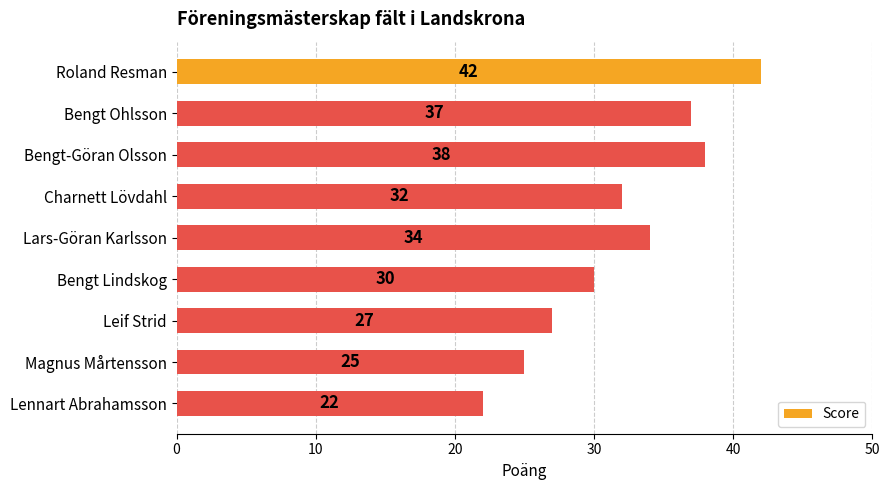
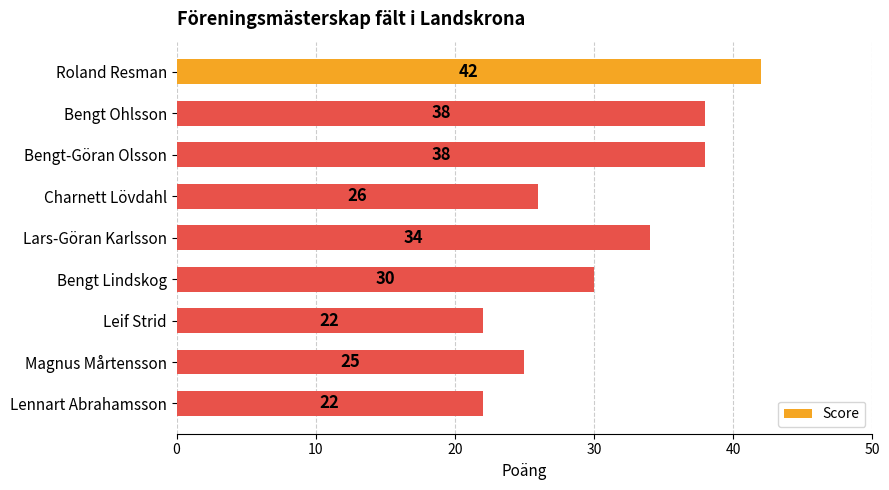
  {
    "Roland Resman": 42,
-   "Bengt Ohlsson": 37,
+   "Bengt Ohlsson": 38,
    "Bengt-Göran Olsson": 38,
-   "Charnett Lövdahl": 32,
+   "Charnett Lövdahl": 26,
    "Lars-Göran Karlsson": 34,
    "Bengt Lindskog": 30,
-   "Leif Strid": 27,
+   "Leif Strid": 22,
    "Magnus Mårtensson": 25,
    "Lennart Abrahamsson": 22
  }
